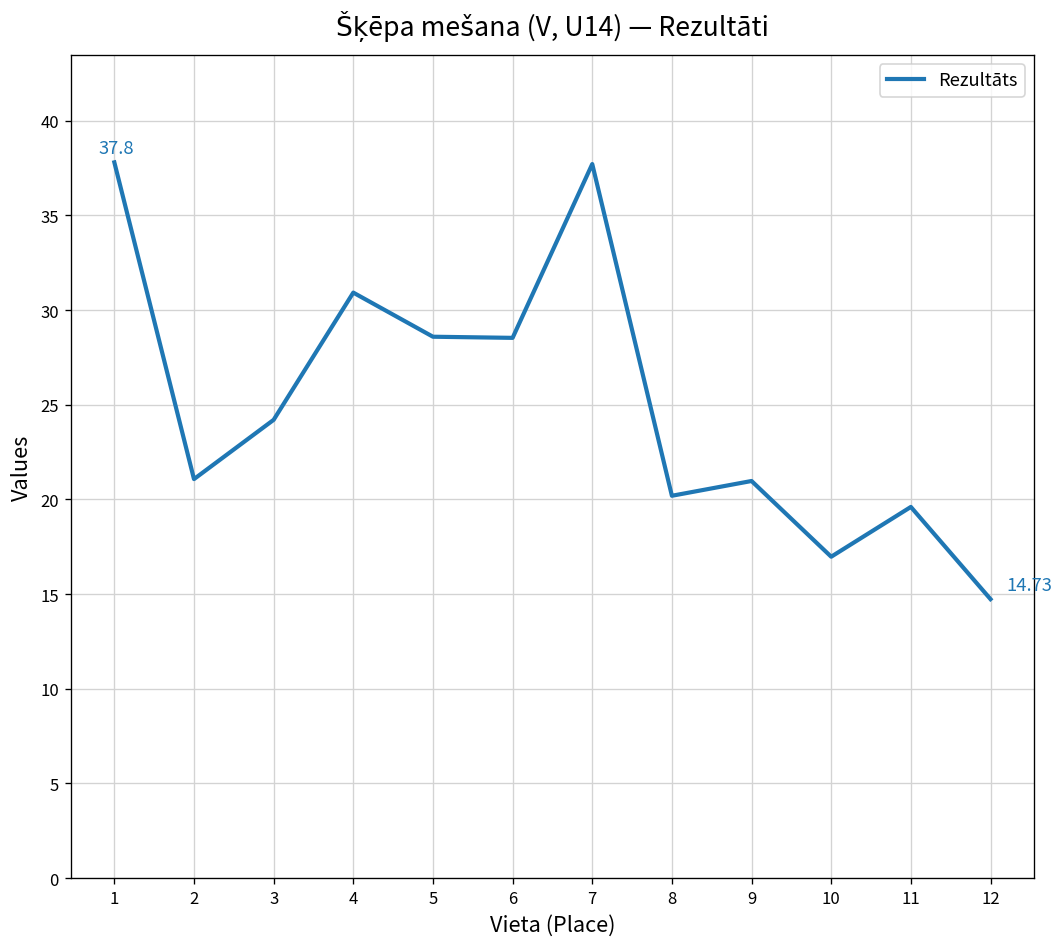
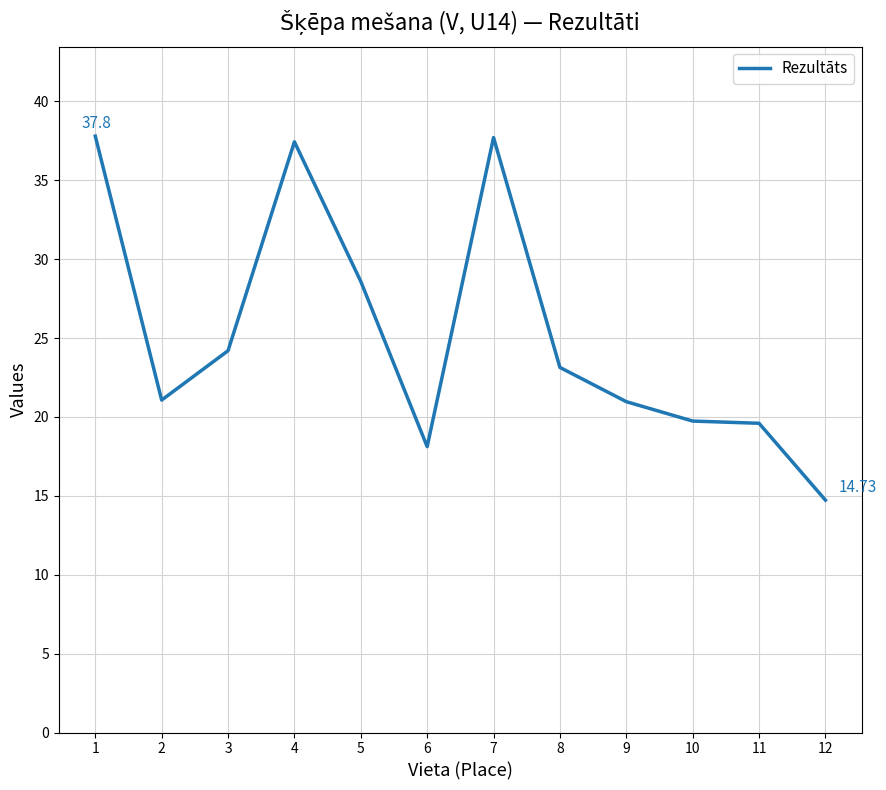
  {
    "2": 21.1,
    "3": 24.2,
-   "4": 30.9,
+   "4": 37.4,
    "5": 28.6,
-   "6": 28.5,
+   "6": 18.1,
    "7": 37.7,
-   "8": 20.2,
+   "8": 23.1,
    "9": 21.0,
-   "10": 17.0,
+   "10": 19.7,
    "11": 19.6
  }
